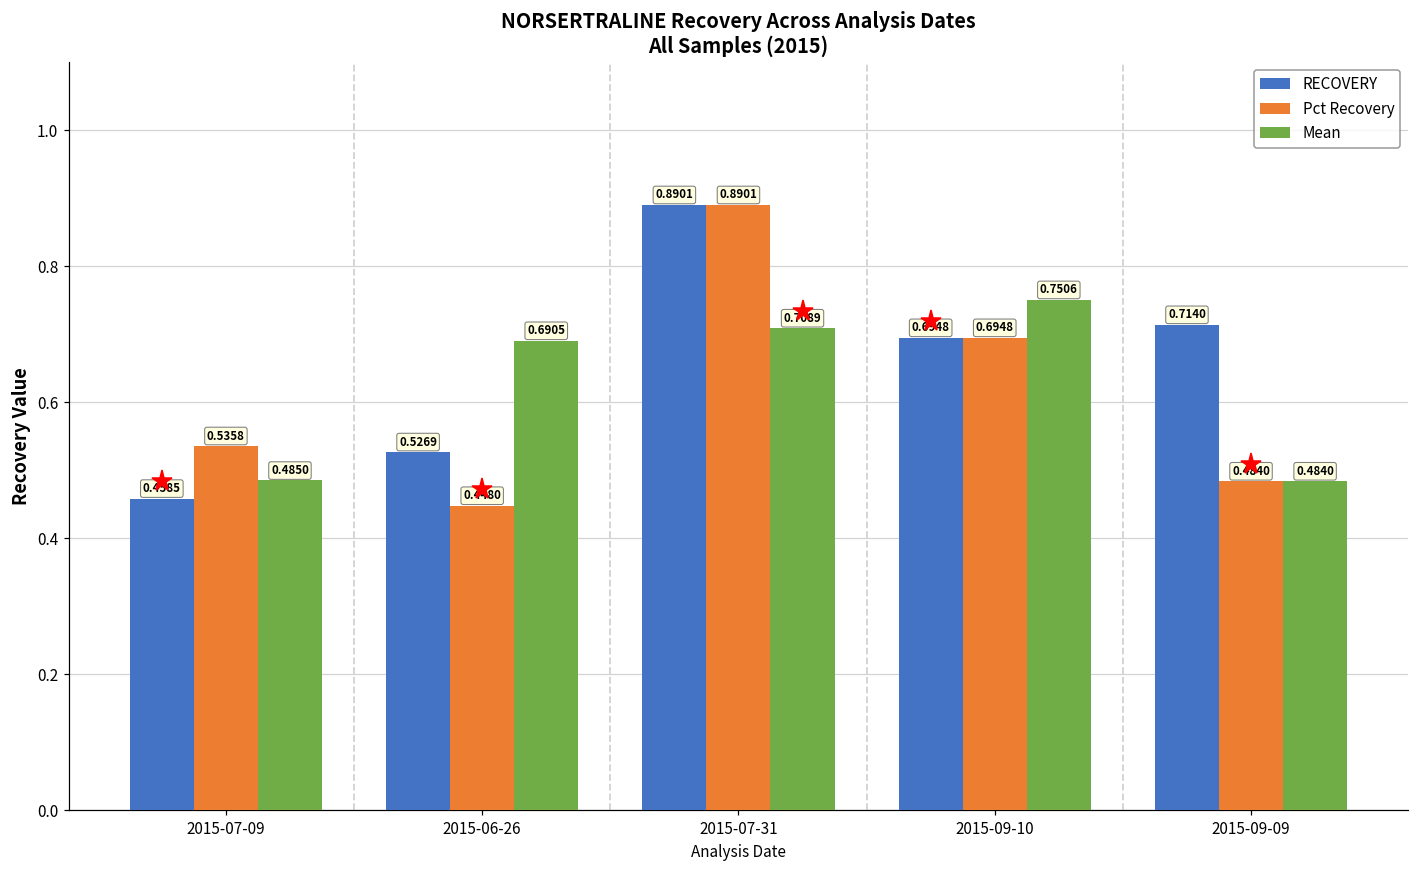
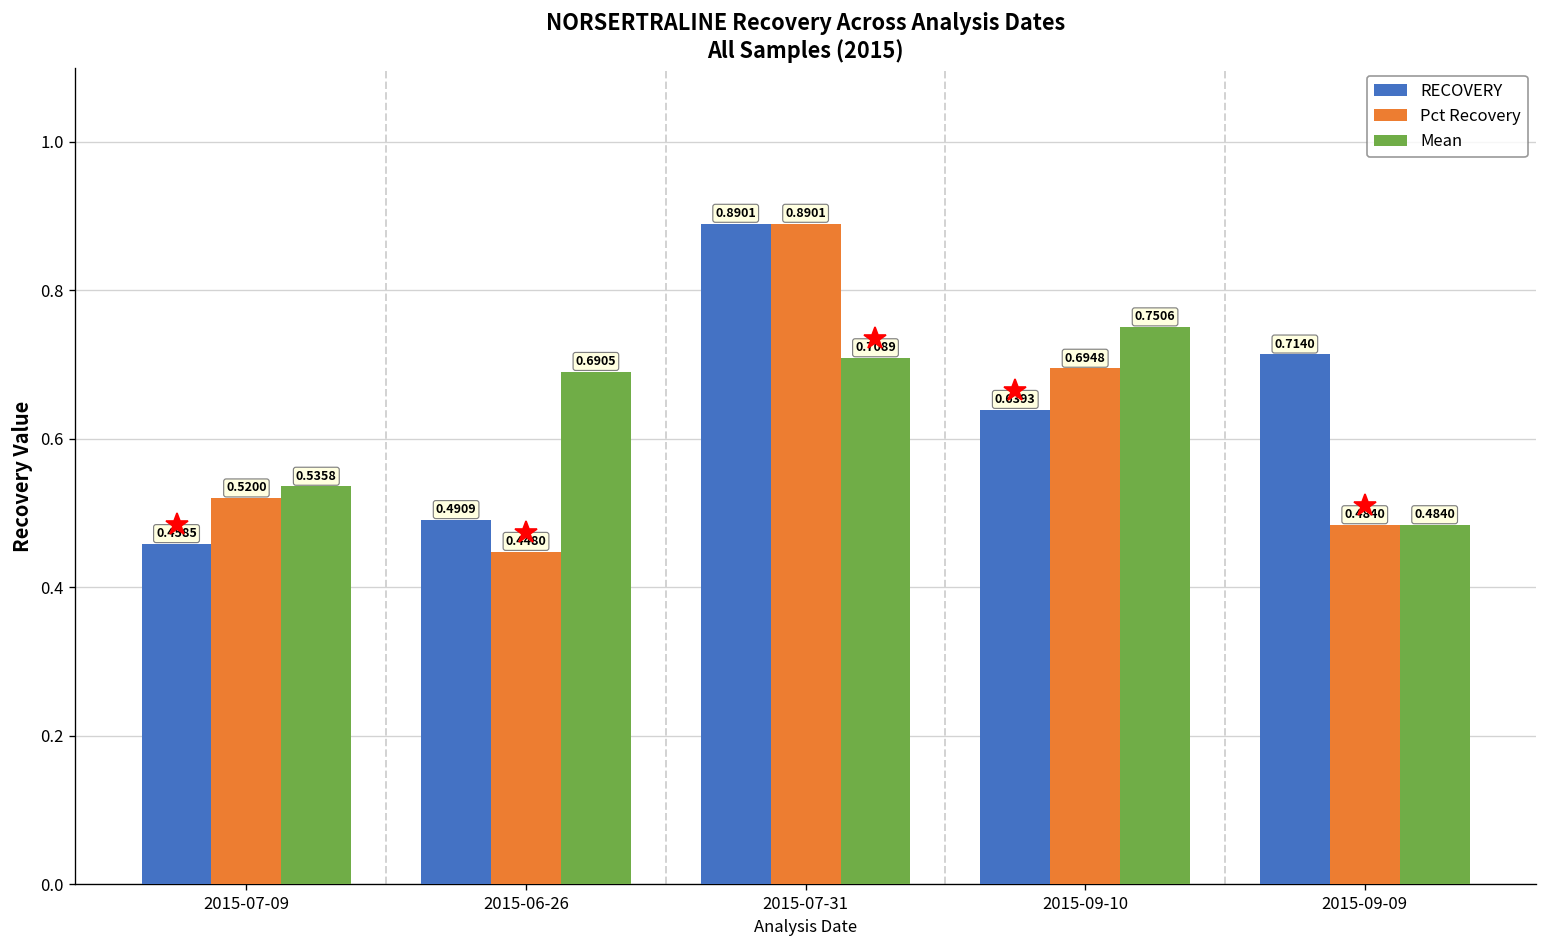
  {
    "RECOVERY": {
-     "2015-06-26": 0.5269,
-     "2015-09-10": 0.6948
+     "2015-06-26": 0.4909,
+     "2015-09-10": 0.6393
    },
    "Pct Recovery": {
-     "2015-07-09": 0.5358
+     "2015-07-09": 0.5200
    },
    "Mean": {
-     "2015-07-09": 0.4850
+     "2015-07-09": 0.5358
    }
  }
